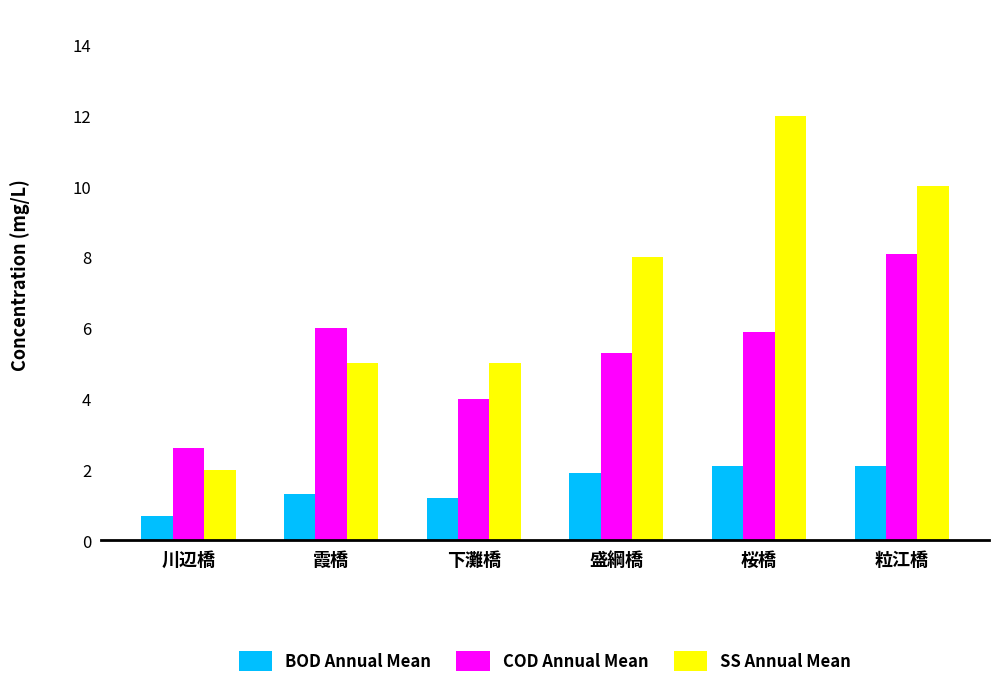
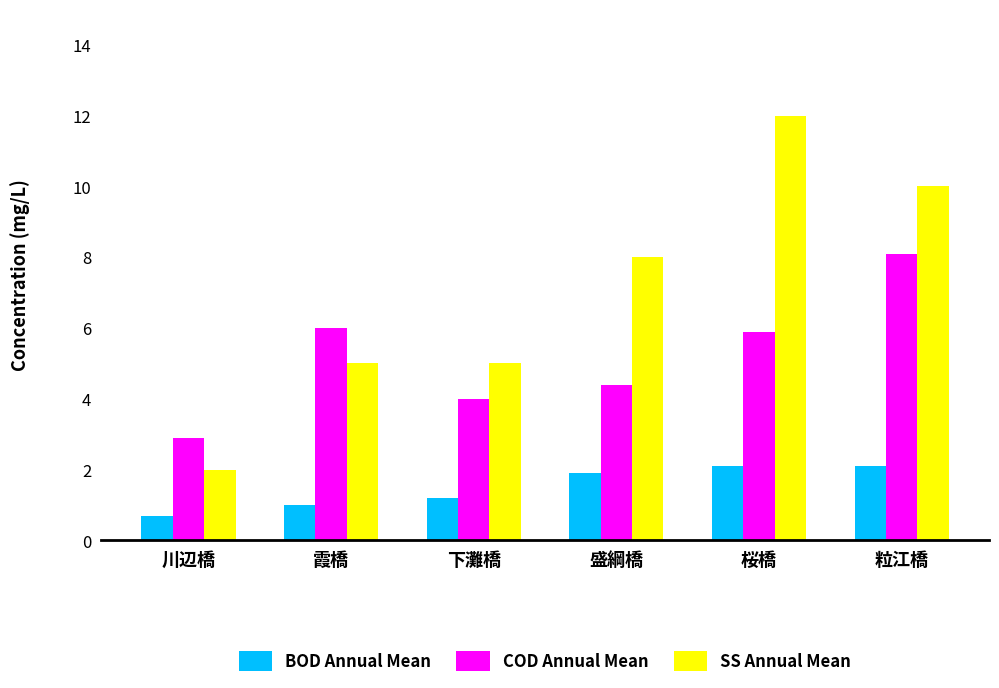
  {
    "BOD Annual Mean": {
      "川辺橋": 0.7,
-     "霞橋": 1.3,
+     "霞橋": 1.0,
      "下灘橋": 1.2,
      "盛綱橋": 1.9,
      "桜橋": 2.1,
      "粒江橋": 2.1
    },
    "COD Annual Mean": {
-     "川辺橋": 2.6,
+     "川辺橋": 2.9,
      "霞橋": 6.0,
      "下灘橋": 4.0,
-     "盛綱橋": 5.3,
+     "盛綱橋": 4.4,
      "桜橋": 5.9,
      "粒江橋": 8.1
    },
    "SS Annual Mean": {
      "川辺橋": 2.0,
      "霞橋": 5.0,
      "下灘橋": 5.0,
      "盛綱橋": 8.0,
      "桜橋": 12.0,
      "粒江橋": 10.0
    }
  }
